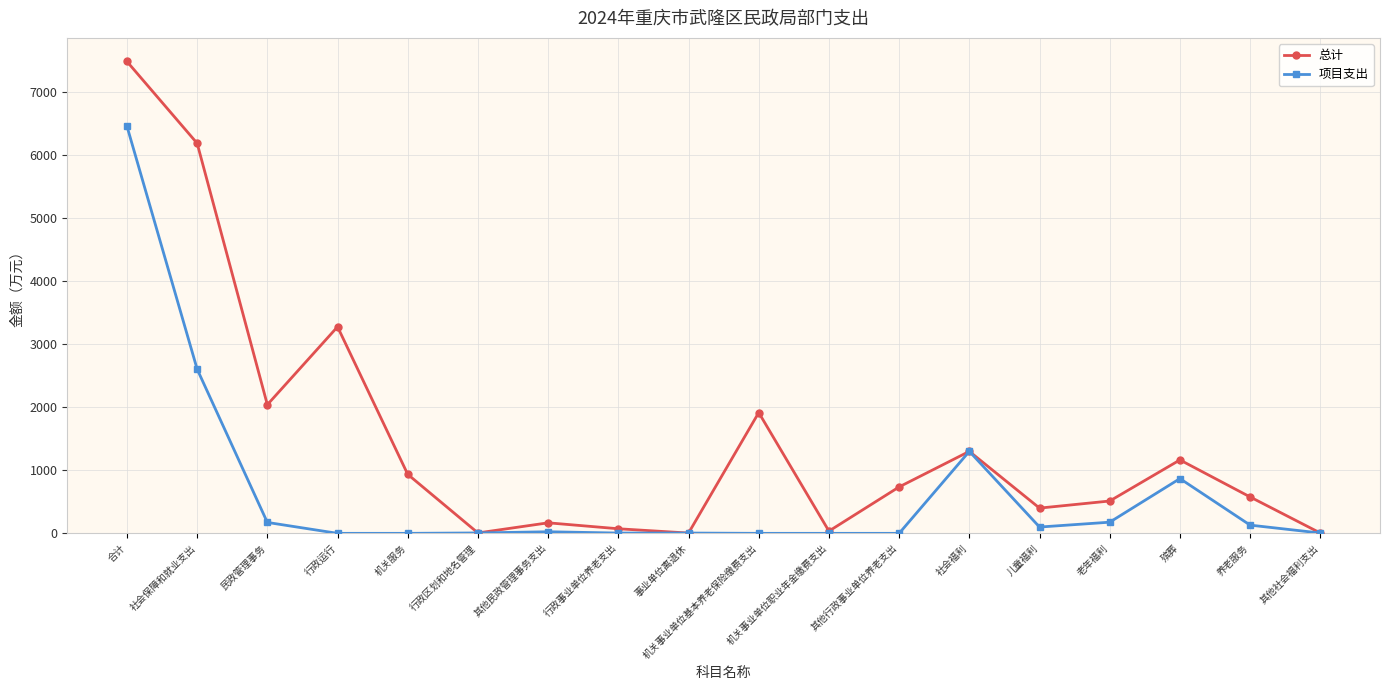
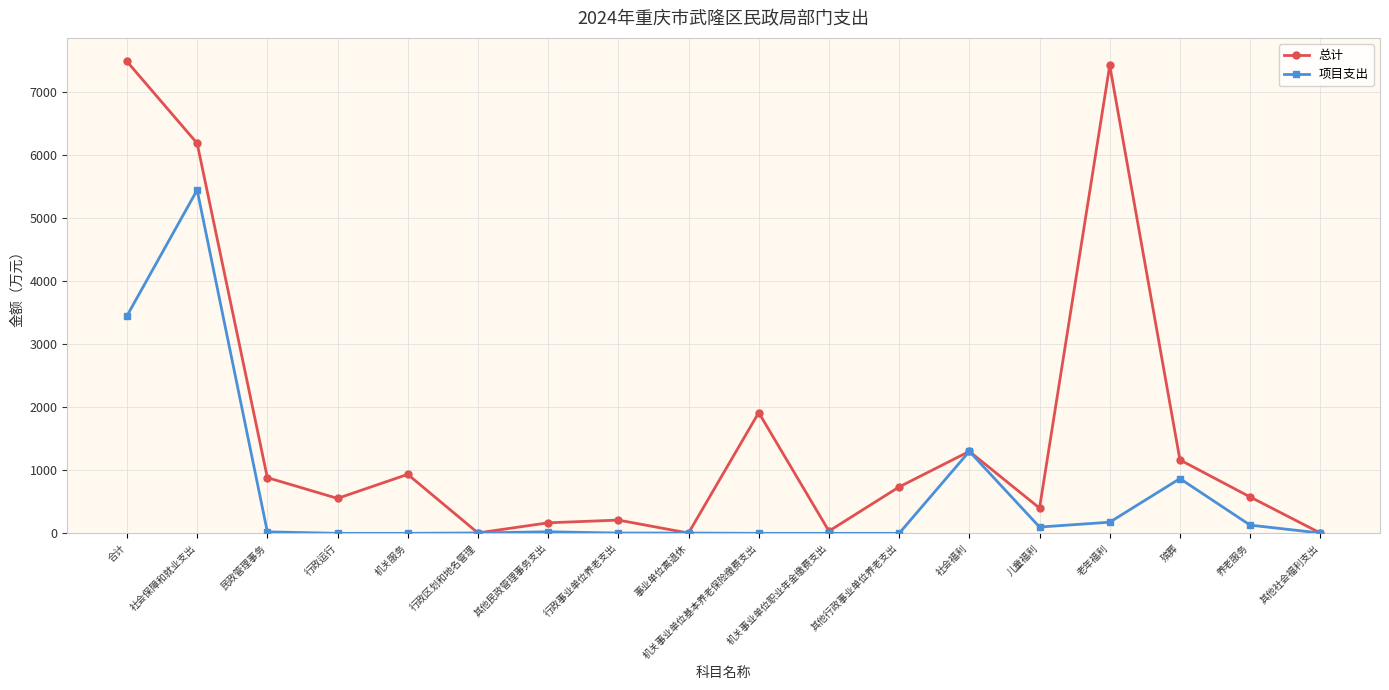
  {
    "总计": {
      "合计": 7500,
      "社会保障和就业支出": 6200,
-     "民政管理事务": 2000,
-     "行政运行": 3300,
+     "民政管理事务": 900,
+     "行政运行": 600,
      "机关服务": 900,
      "其他民政管理事务支出": 200,
-     "行政事业单位养老支出": 100,
+     "行政事业单位养老支出": 200,
      "机关事业单位基本养老保险缴费支出": 1900,
      "其他行政事业单位养老支出": 700,
      "儿童福利": 400,
-     "老年福利": 500,
+     "老年福利": 7400,
      "殡葬": 1200,
      "养老服务": 600
    },
    "项目支出": {
-     "合计": 6500,
-     "社会保障和就业支出": 2600,
-     "民政管理事务": 200,
+     "合计": 3400,
+     "社会保障和就业支出": 5400,
+     "民政管理事务": 0,
      "行政运行": 0,
      "机关服务": 0,
      "其他民政管理事务支出": 0,
      "行政事业单位养老支出": 0,
      "机关事业单位基本养老保险缴费支出": 0,
      "其他行政事业单位养老支出": 0,
      "儿童福利": 100,
      "老年福利": 200,
      "殡葬": 900,
      "养老服务": 100
    }
  }
